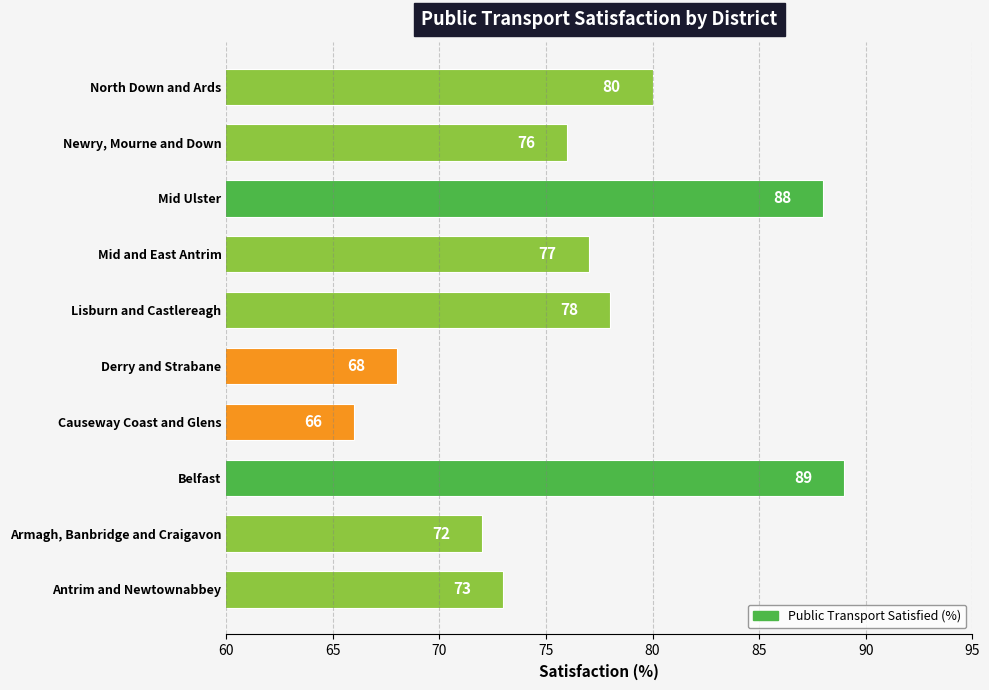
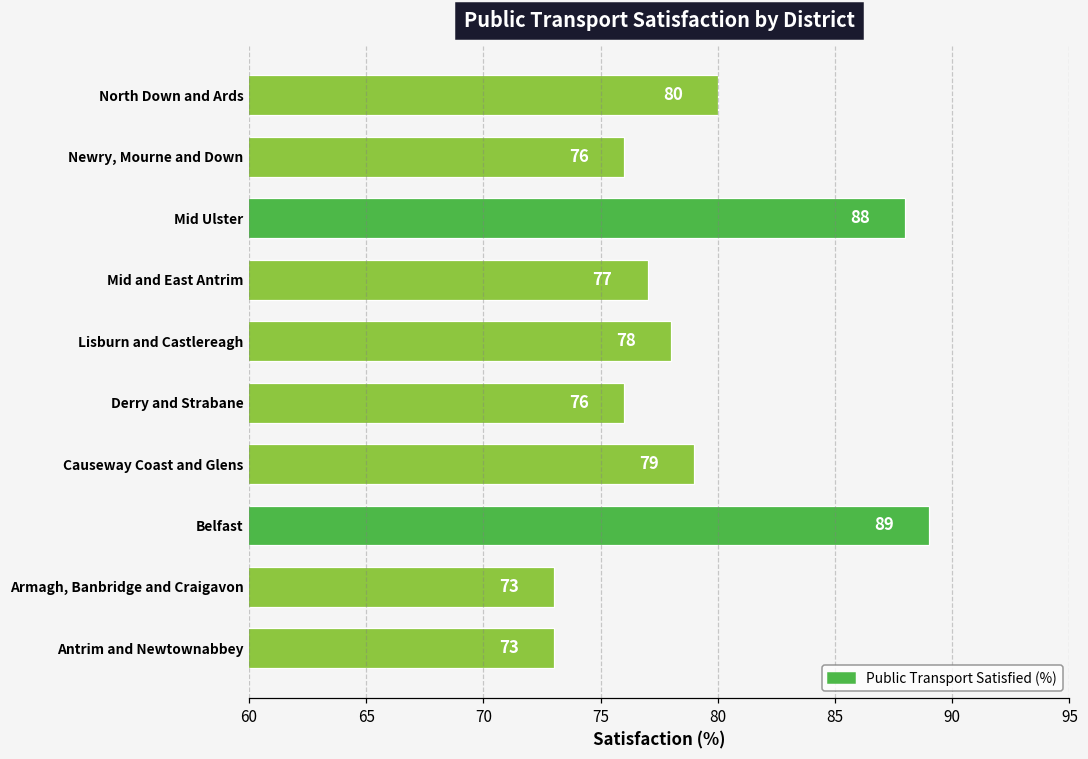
  {
    "North Down and Ards": 80,
    "Newry, Mourne and Down": 76,
    "Mid Ulster": 88,
    "Mid and East Antrim": 77,
    "Lisburn and Castlereagh": 78,
-   "Derry and Strabane": 68,
-   "Causeway Coast and Glens": 66,
+   "Derry and Strabane": 76,
+   "Causeway Coast and Glens": 79,
    "Belfast": 89,
-   "Armagh, Banbridge and Craigavon": 72,
+   "Armagh, Banbridge and Craigavon": 73,
    "Antrim and Newtownabbey": 73
  }
